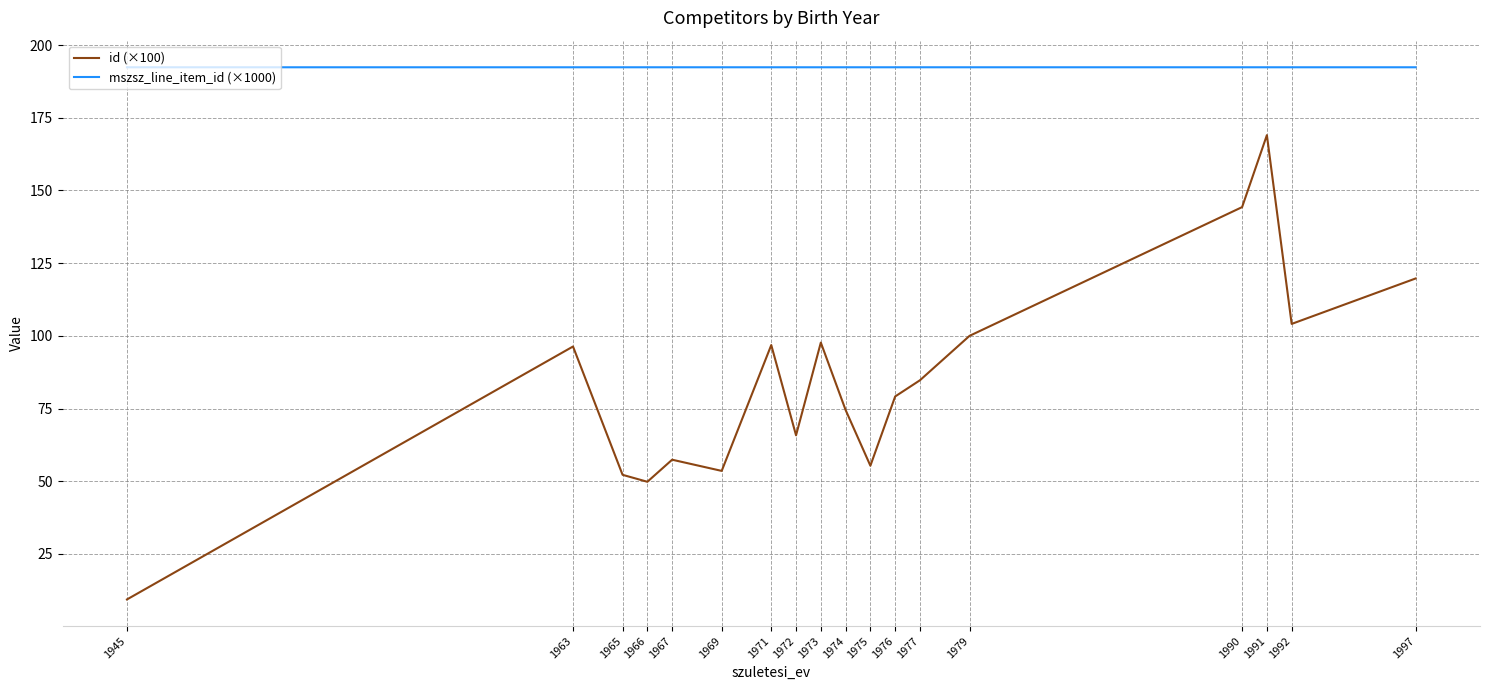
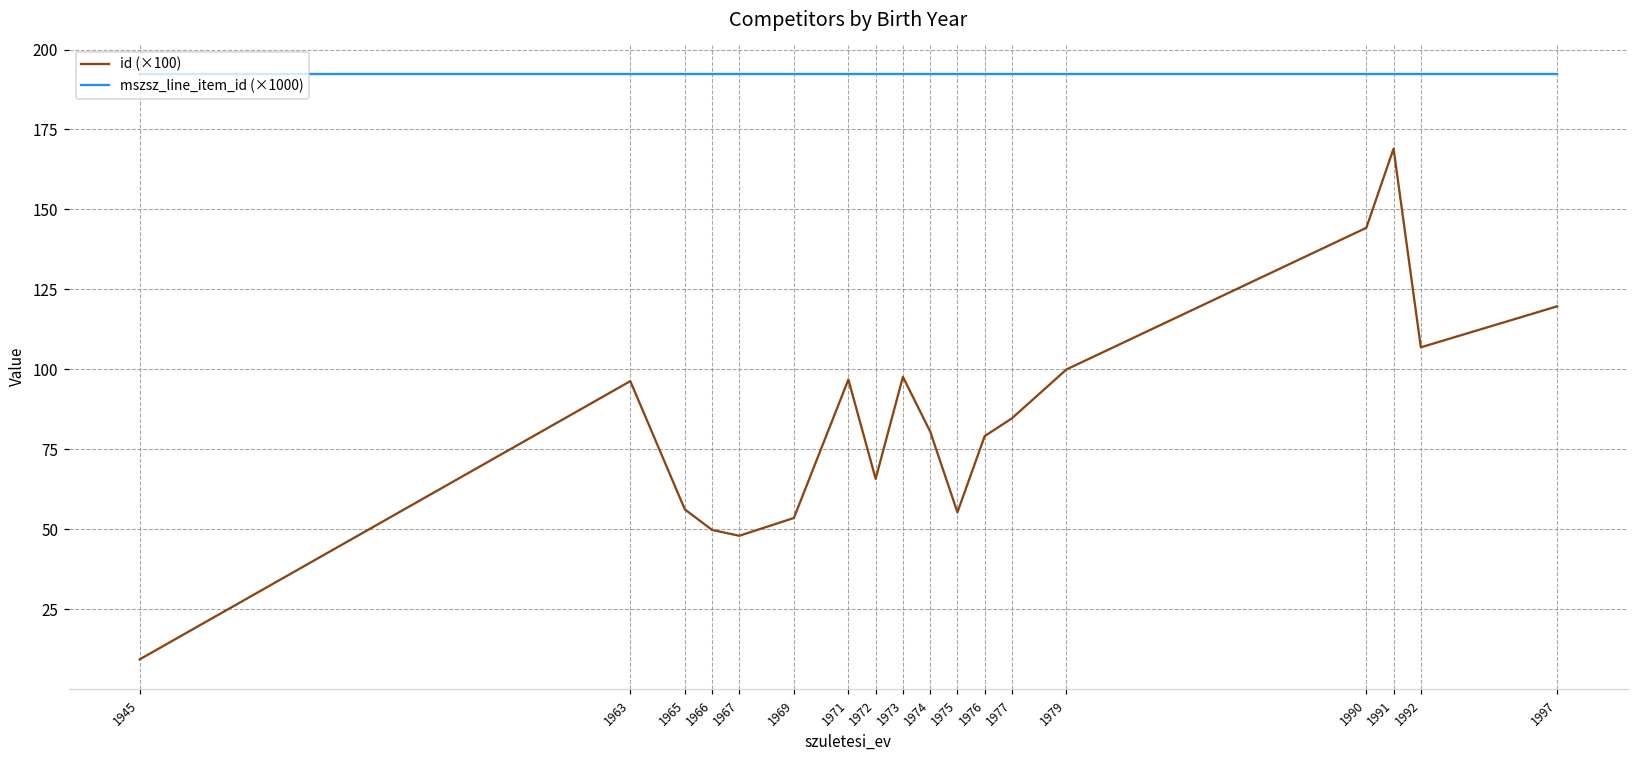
  {
    "id (×100)": {
      "1945": 9,
      "1963": 96,
-     "1965": 52,
+     "1965": 56,
      "1966": 50,
-     "1967": 57,
+     "1967": 48,
      "1969": 54,
      "1971": 97,
      "1972": 66,
      "1973": 98,
-     "1974": 74,
+     "1974": 81,
      "1975": 55,
      "1976": 79,
      "1977": 85,
      "1979": 100,
      "1990": 144,
      "1991": 169,
-     "1992": 104,
+     "1992": 107,
      "1997": 120
    },
    "mszsz_line_item_id (×1000)": {
      "1963": 192,
      "1965": 192,
      "1966": 192,
      "1967": 192,
      "1969": 192,
      "1971": 192,
      "1972": 192,
      "1973": 192,
      "1974": 192,
      "1975": 192,
      "1976": 192,
      "1977": 192,
      "1979": 192,
      "1990": 192,
      "1991": 192,
      "1992": 192,
      "1997": 192
    }
  }
